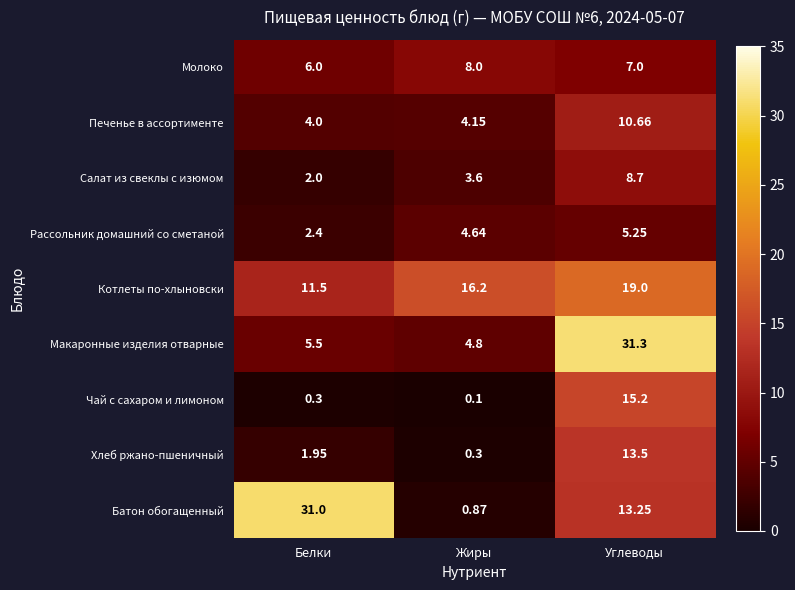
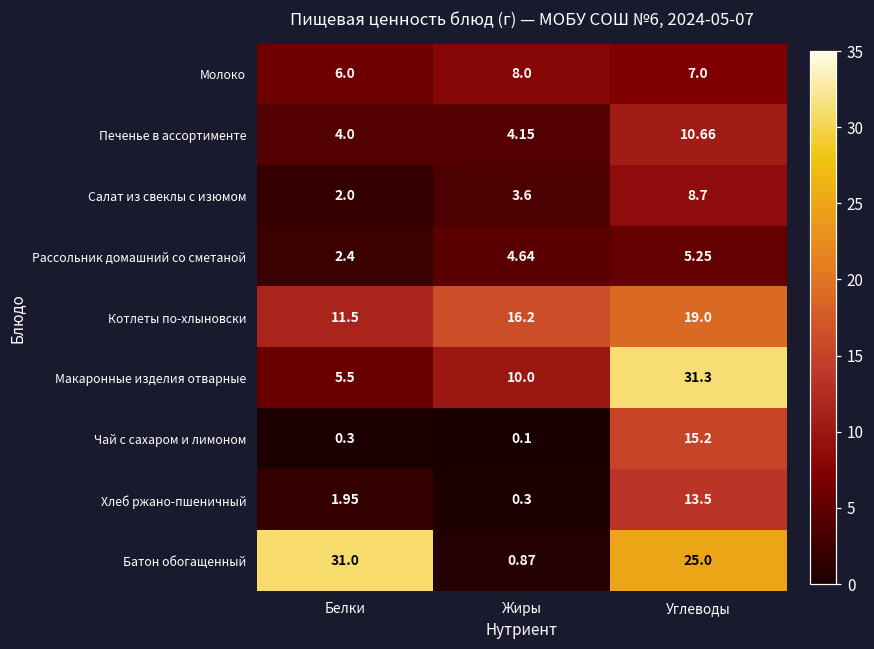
  {
    "Молоко": {
      "Белки": 6.0,
      "Жиры": 8.0,
      "Углеводы": 7.0
    },
    "Печенье в ассортименте": {
      "Белки": 4.0,
      "Жиры": 4.15,
      "Углеводы": 10.66
    },
    "Салат из свеклы с изюмом": {
      "Белки": 2.0,
      "Жиры": 3.6,
      "Углеводы": 8.7
    },
    "Рассольник домашний со сметаной": {
      "Белки": 2.4,
      "Жиры": 4.64,
      "Углеводы": 5.25
    },
    "Котлеты по-хлыновски": {
      "Белки": 11.5,
      "Жиры": 16.2,
      "Углеводы": 19.0
    },
    "Макаронные изделия отварные": {
      "Белки": 5.5,
-     "Жиры": 4.8,
+     "Жиры": 10.0,
      "Углеводы": 31.3
    },
    "Чай с сахаром и лимоном": {
      "Белки": 0.3,
      "Жиры": 0.1,
      "Углеводы": 15.2
    },
    "Хлеб ржано-пшеничный": {
      "Белки": 1.95,
      "Жиры": 0.3,
      "Углеводы": 13.5
    },
    "Батон обогащенный": {
      "Белки": 31.0,
      "Жиры": 0.87,
-     "Углеводы": 13.25
+     "Углеводы": 25.0
    }
  }
